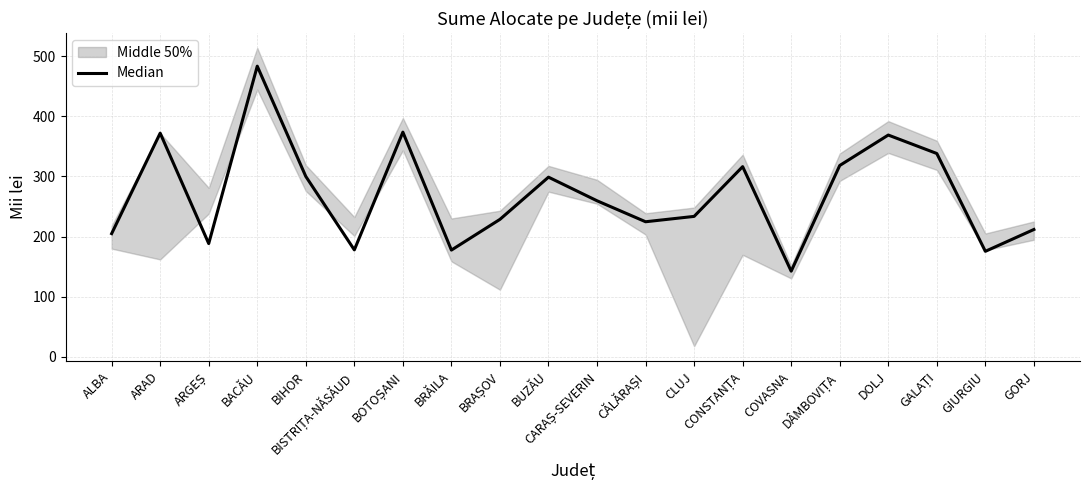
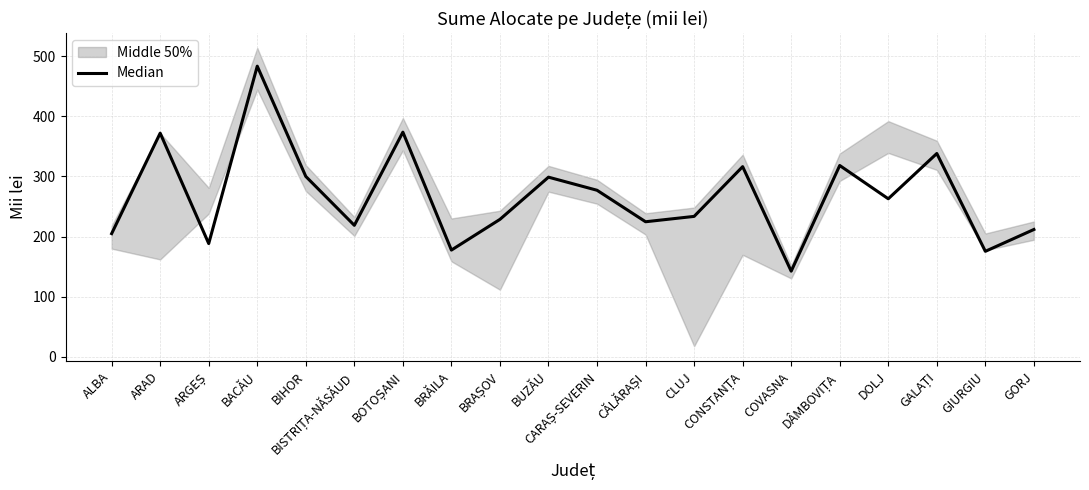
  {
    "Median": {
      "ALBA": 200,
      "ARGEȘ": 190,
      "BACĂU": 480,
      "BIHOR": 300,
-     "BISTRIȚA-NĂSĂUD": 180,
+     "BISTRIȚA-NĂSĂUD": 220,
      "BOTOȘANI": 370,
      "BRĂILA": 180,
      "BRAȘOV": 230,
      "BUZĂU": 300,
-     "CARAȘ-SEVERIN": 260,
+     "CARAȘ-SEVERIN": 280,
      "CĂLĂRAȘI": 220,
      "CLUJ": 230,
      "CONSTANȚA": 320,
      "COVASNA": 140,
      "DÂMBOVIȚA": 320,
-     "DOLJ": 370,
+     "DOLJ": 260,
      "GALAȚI": 340,
      "GIURGIU": 180,
      "GORJ": 210
    }
  }
